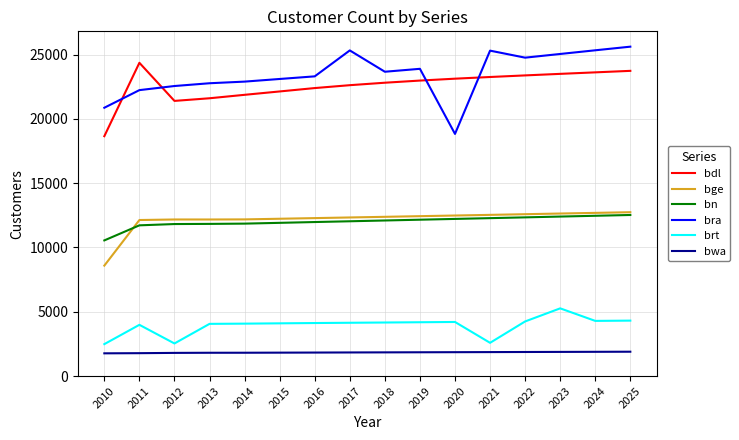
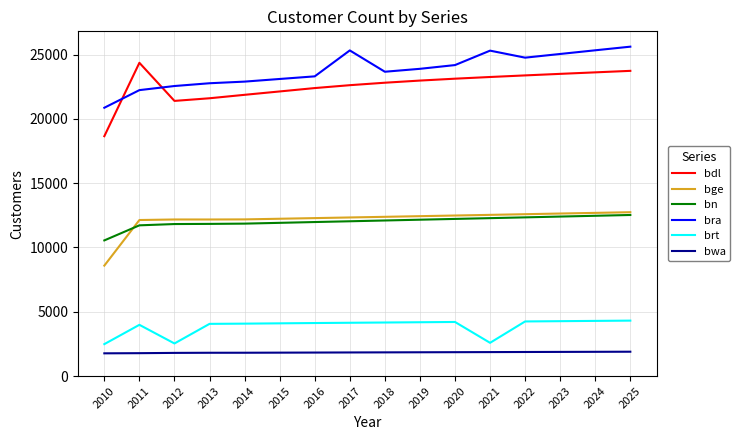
  {
    "bdl": {
      "2010": 18700,
      "2011": 24400,
      "2012": 21400,
      "2013": 21600,
      "2014": 21900,
      "2015": 22100,
      "2016": 22400,
      "2017": 22600,
      "2018": 22800,
      "2019": 23000,
      "2020": 23100,
      "2021": 23300,
      "2022": 23400,
      "2023": 23500,
      "2024": 23600,
      "2025": 23700
    },
    "bge": {
      "2010": 8600,
      "2011": 12100,
      "2012": 12200,
      "2013": 12200,
      "2014": 12200,
      "2015": 12200,
      "2016": 12300,
      "2017": 12300,
      "2018": 12400,
      "2019": 12400,
      "2020": 12500,
      "2021": 12500,
      "2022": 12600,
      "2023": 12600,
      "2024": 12700,
      "2025": 12700
    },
    "bn": {
      "2010": 10600,
      "2011": 11700,
      "2012": 11800,
      "2013": 11800,
      "2014": 11900,
      "2015": 11900,
      "2016": 12000,
      "2017": 12000,
      "2018": 12100,
      "2019": 12200,
      "2020": 12200,
      "2021": 12300,
      "2022": 12300,
      "2023": 12400,
      "2024": 12500,
      "2025": 12500
    },
    "bra": {
      "2010": 20900,
      "2011": 22200,
      "2012": 22600,
      "2013": 22800,
      "2014": 22900,
      "2015": 23100,
      "2016": 23300,
      "2017": 25300,
      "2018": 23700,
      "2019": 23900,
-     "2020": 18800,
+     "2020": 24200,
      "2021": 25300,
      "2022": 24800,
      "2023": 25100,
      "2024": 25300,
      "2025": 25600
    },
    "brt": {
      "2010": 2500,
      "2011": 4000,
      "2012": 2500,
      "2013": 4100,
      "2014": 4100,
      "2015": 4100,
      "2016": 4100,
      "2017": 4100,
      "2018": 4200,
      "2019": 4200,
      "2020": 4200,
      "2021": 2600,
      "2022": 4200,
-     "2023": 5300,
+     "2023": 4300,
      "2024": 4300,
      "2025": 4300
    },
    "bwa": {
      "2010": 1800,
      "2011": 1800,
      "2012": 1800,
      "2013": 1800,
      "2014": 1800,
      "2015": 1800,
      "2016": 1800,
      "2017": 1800,
      "2018": 1800,
      "2019": 1900,
      "2020": 1900,
      "2021": 1900,
      "2022": 1900,
      "2023": 1900,
      "2024": 1900,
      "2025": 1900
    }
  }
